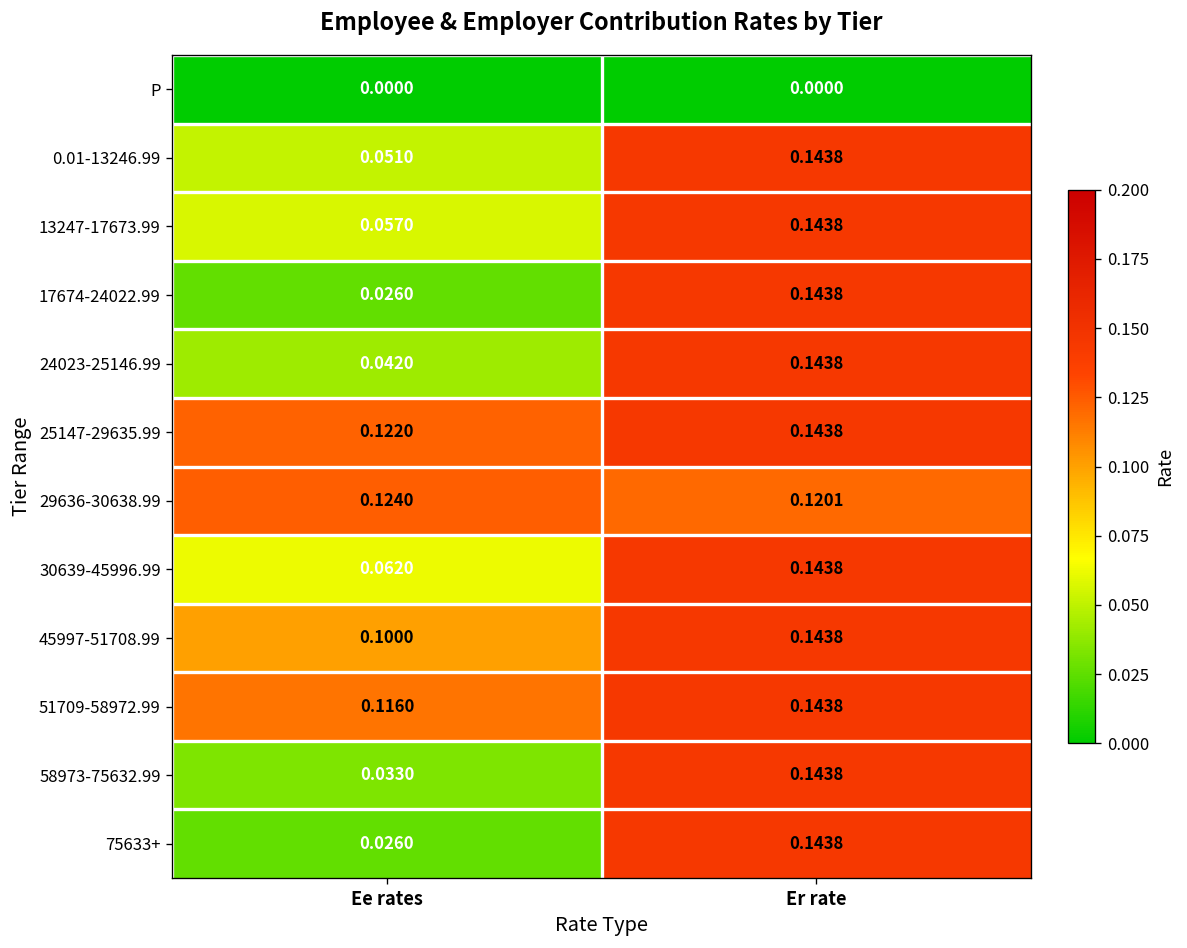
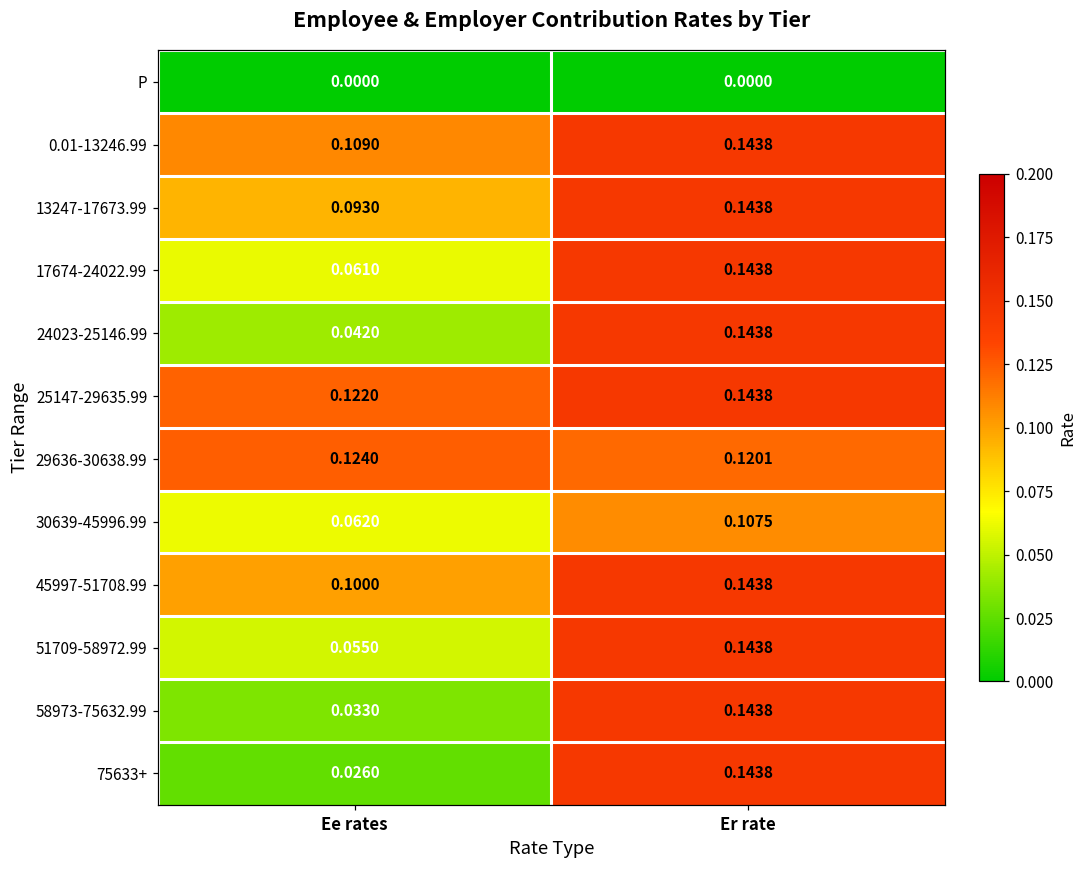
  {
    "P": {
      "Ee rates": 0.0000,
      "Er rate": 0.0000
    },
    "0.01-13246.99": {
-     "Ee rates": 0.0510,
+     "Ee rates": 0.1090,
      "Er rate": 0.1438
    },
    "13247-17673.99": {
-     "Ee rates": 0.0570,
+     "Ee rates": 0.0930,
      "Er rate": 0.1438
    },
    "17674-24022.99": {
-     "Ee rates": 0.0260,
+     "Ee rates": 0.0610,
      "Er rate": 0.1438
    },
    "24023-25146.99": {
      "Ee rates": 0.0420,
      "Er rate": 0.1438
    },
    "25147-29635.99": {
      "Ee rates": 0.1220,
      "Er rate": 0.1438
    },
    "29636-30638.99": {
      "Ee rates": 0.1240,
      "Er rate": 0.1201
    },
    "30639-45996.99": {
      "Ee rates": 0.0620,
-     "Er rate": 0.1438
+     "Er rate": 0.1075
    },
    "45997-51708.99": {
      "Ee rates": 0.1000,
      "Er rate": 0.1438
    },
    "51709-58972.99": {
-     "Ee rates": 0.1160,
+     "Ee rates": 0.0550,
      "Er rate": 0.1438
    },
    "58973-75632.99": {
      "Ee rates": 0.0330,
      "Er rate": 0.1438
    },
    "75633+": {
      "Ee rates": 0.0260,
      "Er rate": 0.1438
    }
  }
